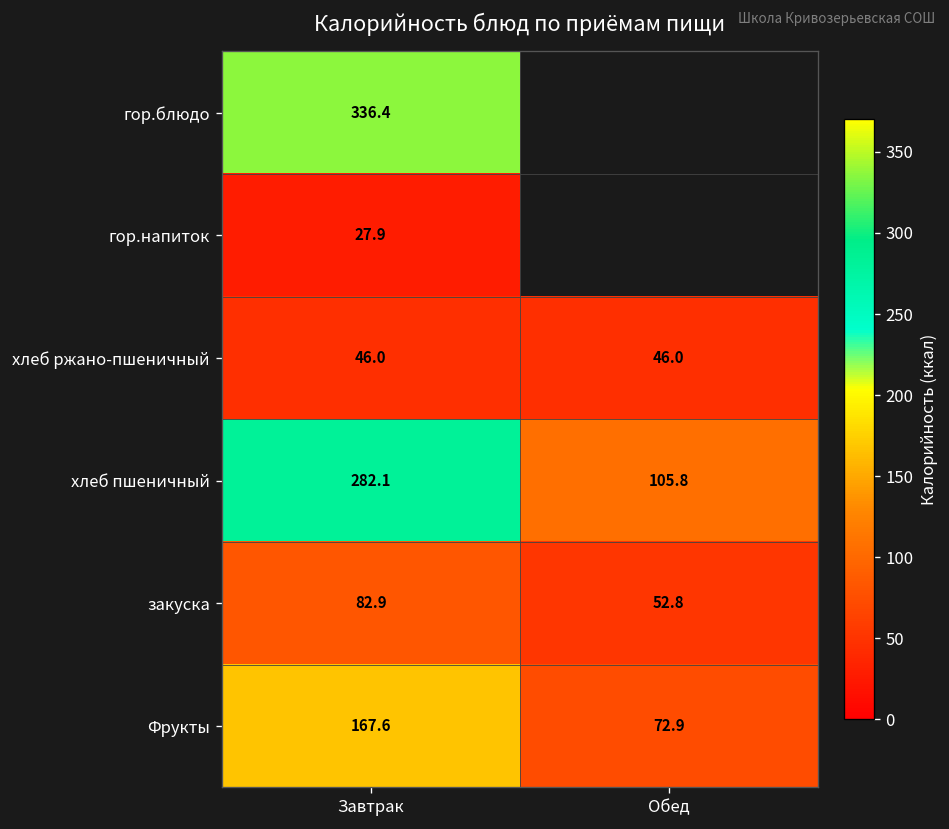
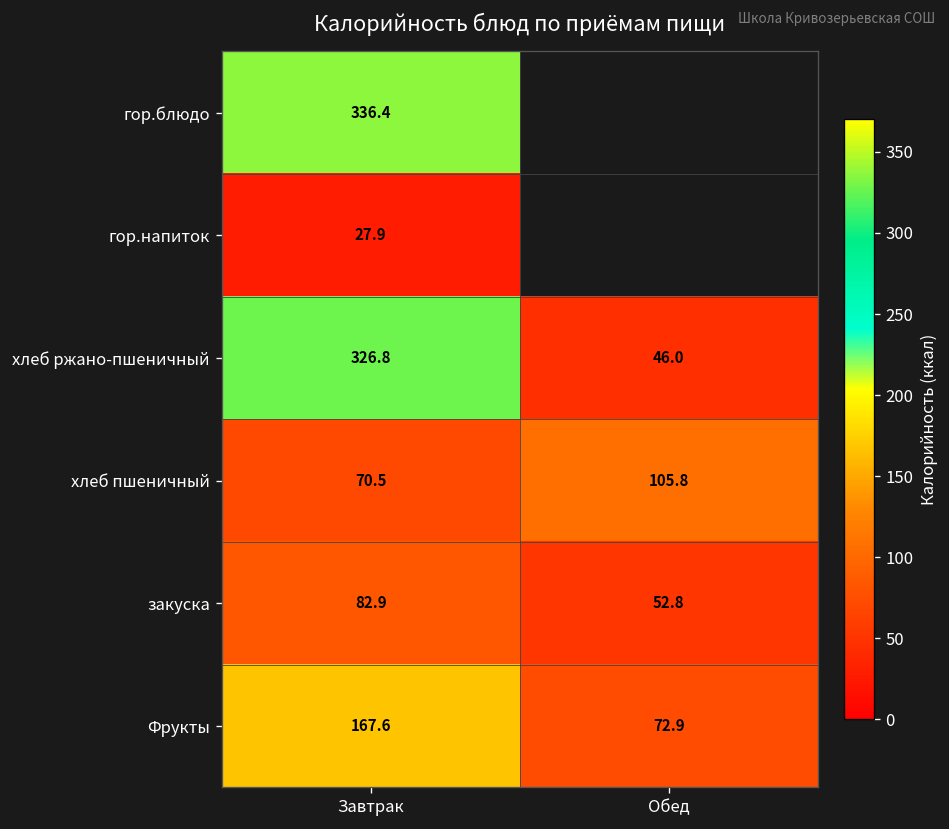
  {
    "гор.блюдо": {
      "Завтрак": 336.4
    },
    "гор.напиток": {
      "Завтрак": 27.9
    },
    "хлеб ржано-пшеничный": {
-     "Завтрак": 46.0,
+     "Завтрак": 326.8,
      "Обед": 46.0
    },
    "хлеб пшеничный": {
-     "Завтрак": 282.1,
+     "Завтрак": 70.5,
      "Обед": 105.8
    },
    "закуска": {
      "Завтрак": 82.9,
      "Обед": 52.8
    },
    "Фрукты": {
      "Завтрак": 167.6,
      "Обед": 72.9
    }
  }
